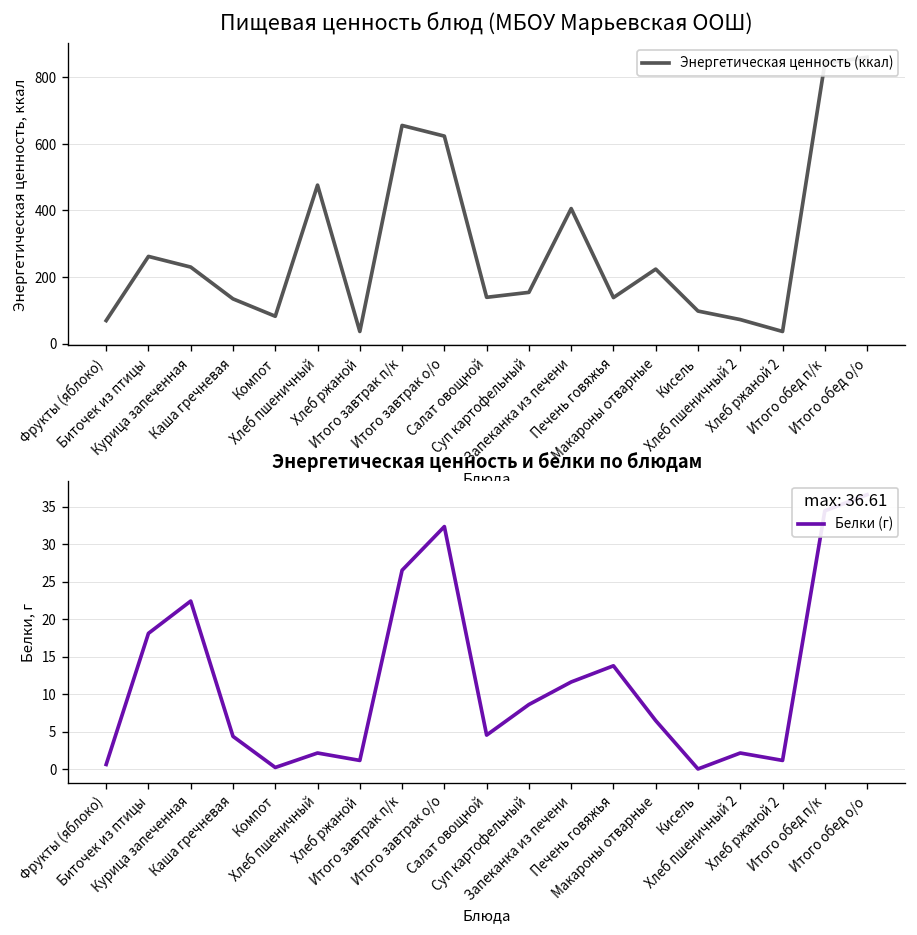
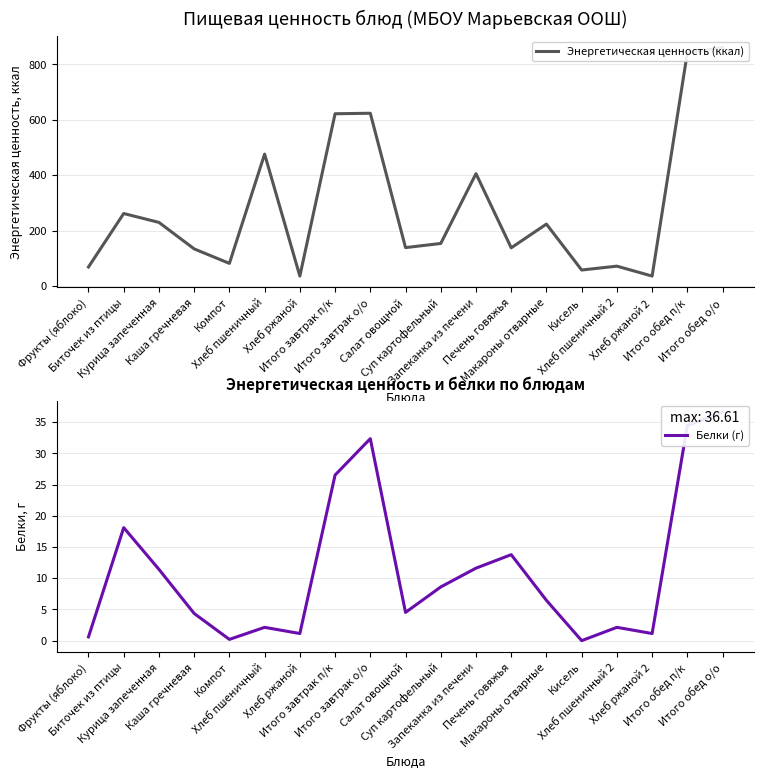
  {
    "Пищевая ценность блюд (МБОУ Марьевская ООШ)": {
      "Фрукты (яблоко)": 70,
      "Биточек из птицы": 260,
      "Курица запеченная": 230,
      "Каша гречневая": 130,
      "Компот": 80,
      "Хлеб пшеничный": 480,
      "Хлеб ржаной": 40,
-     "Итого завтрак п/к": 660,
+     "Итого завтрак п/к": 620,
      "Итого завтрак о/о": 620,
      "Салат овощной": 140,
      "Суп картофельный": 150,
      "Запеканка из печени": 410,
      "Печень говяжья": 140,
      "Макароны отварные": 220,
-     "Кисель": 100,
+     "Кисель": 60,
      "Хлеб пшеничный 2": 70,
      "Хлеб ржаной 2": 40
    },
    "Энергетическая ценность и белки по блюдам": {
      "Фрукты (яблоко)": 1,
      "Биточек из птицы": 18,
-     "Курица запеченная": 22,
+     "Курица запеченная": 11,
      "Каша гречневая": 4,
      "Компот": 0,
      "Хлеб пшеничный": 2,
      "Хлеб ржаной": 1,
      "Итого завтрак п/к": 27,
      "Итого завтрак о/о": 32,
      "Салат овощной": 5,
      "Суп картофельный": 9,
      "Запеканка из печени": 12,
      "Печень говяжья": 14,
      "Макароны отварные": 6,
      "Кисель": 0,
      "Хлеб пшеничный 2": 2,
      "Хлеб ржаной 2": 1
    }
  }
